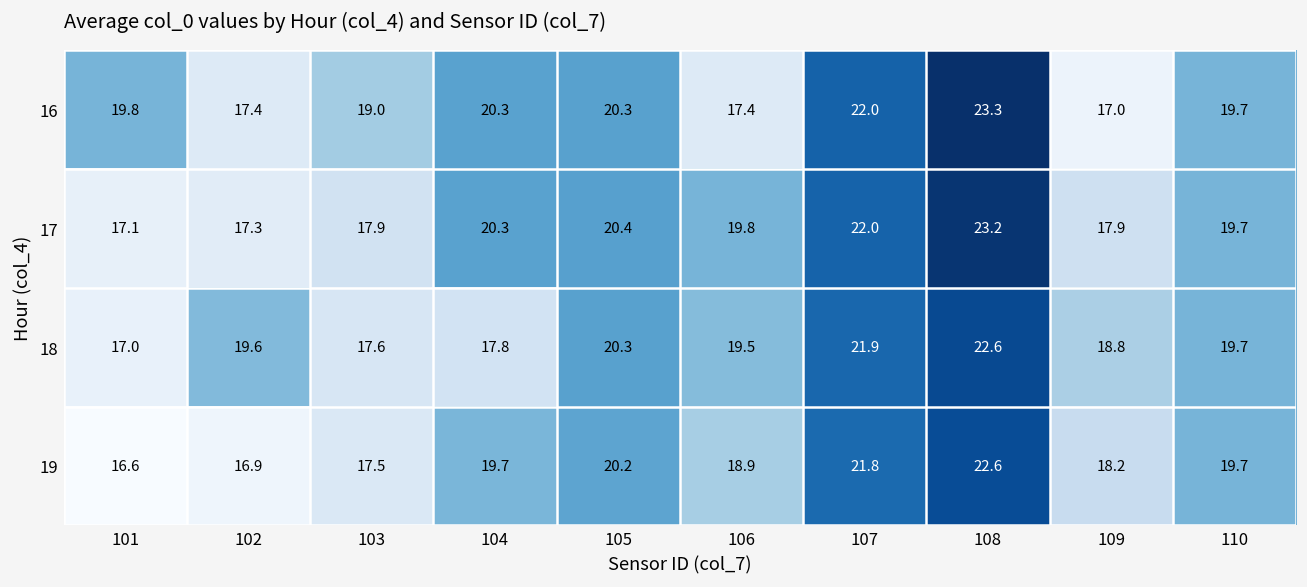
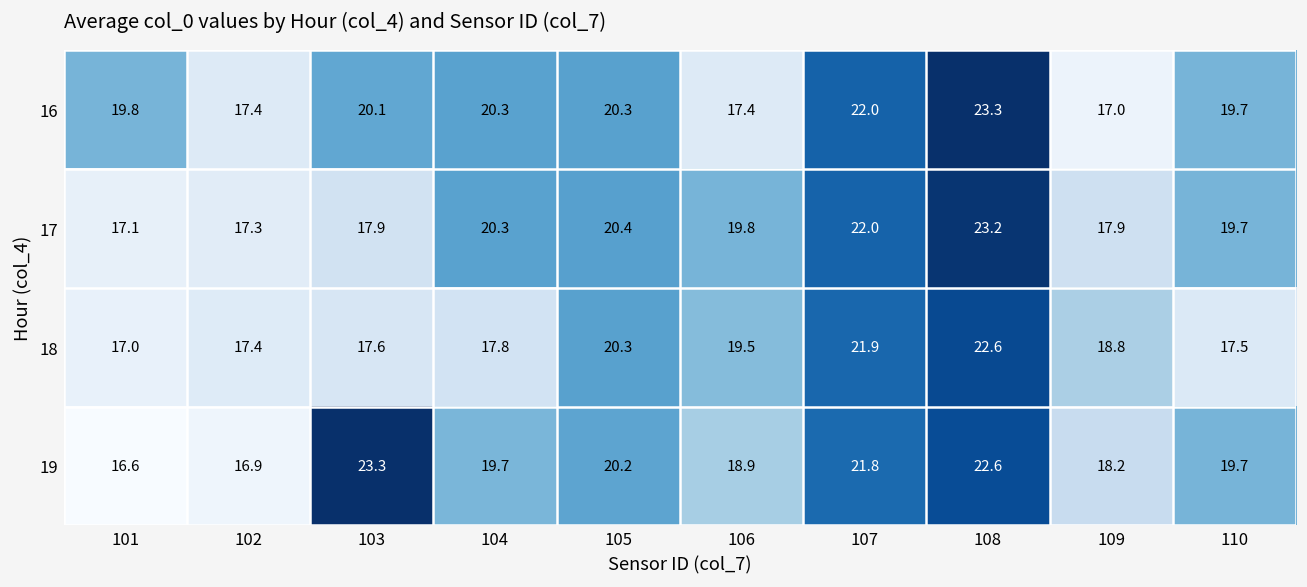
  {
    "16": {
      "101": 19.8,
      "102": 17.4,
-     "103": 19.0,
+     "103": 20.1,
      "104": 20.3,
      "105": 20.3,
      "106": 17.4,
      "107": 22.0,
      "108": 23.3,
      "109": 17.0,
      "110": 19.7
    },
    "17": {
      "101": 17.1,
      "102": 17.3,
      "103": 17.9,
      "104": 20.3,
      "105": 20.4,
      "106": 19.8,
      "107": 22.0,
      "108": 23.2,
      "109": 17.9,
      "110": 19.7
    },
    "18": {
      "101": 17.0,
-     "102": 19.6,
+     "102": 17.4,
      "103": 17.6,
      "104": 17.8,
      "105": 20.3,
      "106": 19.5,
      "107": 21.9,
      "108": 22.6,
      "109": 18.8,
-     "110": 19.7
+     "110": 17.5
    },
    "19": {
      "101": 16.6,
      "102": 16.9,
-     "103": 17.5,
+     "103": 23.3,
      "104": 19.7,
      "105": 20.2,
      "106": 18.9,
      "107": 21.8,
      "108": 22.6,
      "109": 18.2,
      "110": 19.7
    }
  }
